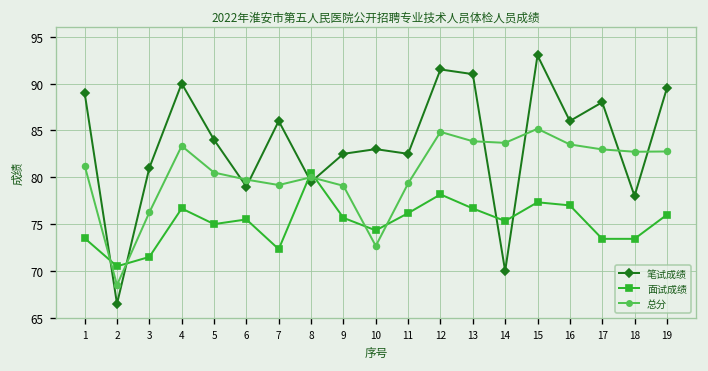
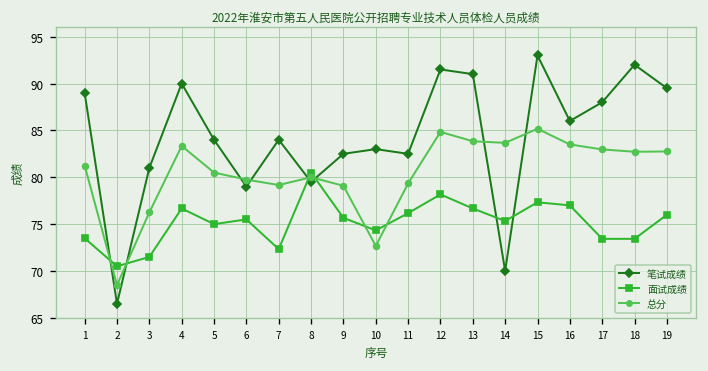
  {
    "笔试成绩": {
      "1": 89,
      "2": 67,
      "3": 81,
      "4": 90,
      "5": 84,
      "6": 79,
-     "7": 86,
+     "7": 84,
      "8": 80,
      "9": 83,
      "10": 83,
      "11": 83,
      "12": 92,
      "13": 91,
      "14": 70,
      "15": 93,
      "16": 86,
      "17": 88,
-     "18": 78,
+     "18": 92,
      "19": 90
    }
  }
